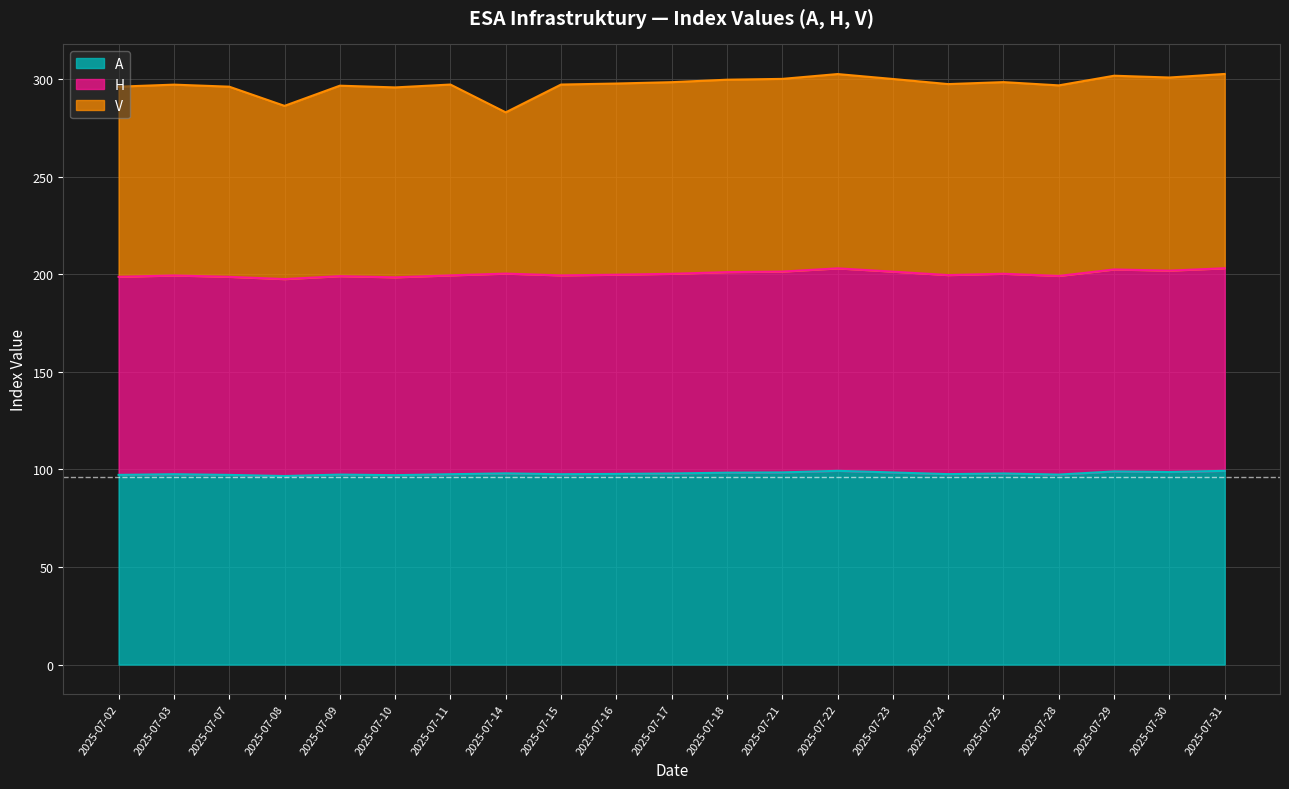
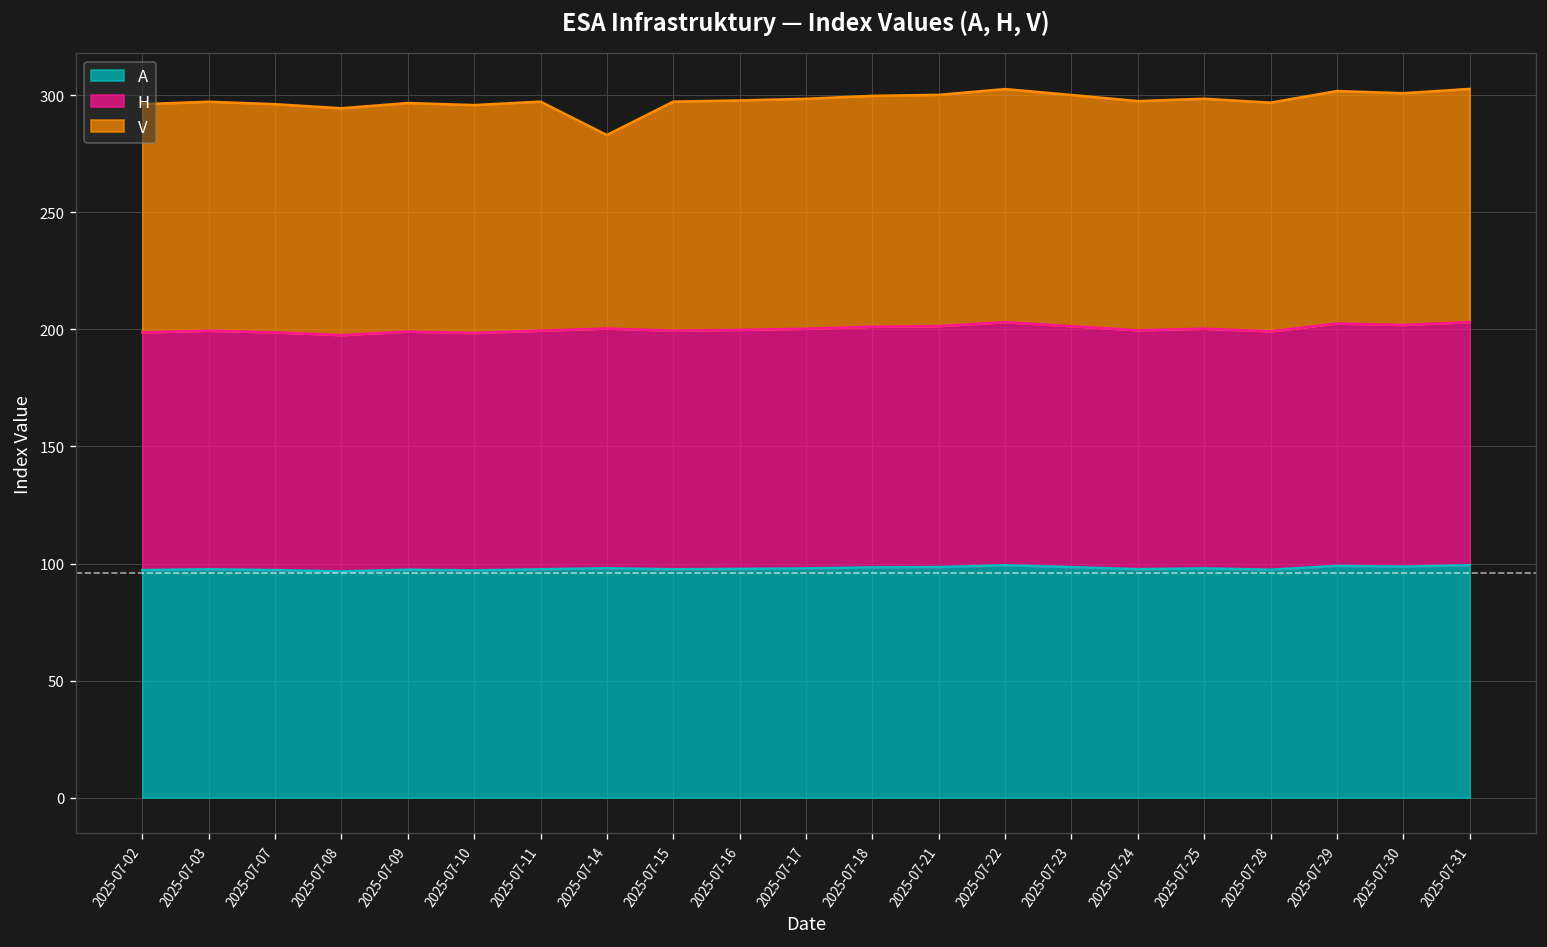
  {
    "A": {
      "2025-07-02": 97,
      "2025-07-03": 98,
      "2025-07-07": 97,
      "2025-07-08": 97,
      "2025-07-09": 97,
      "2025-07-10": 97,
      "2025-07-11": 98,
      "2025-07-14": 98,
      "2025-07-15": 98,
      "2025-07-16": 98,
      "2025-07-17": 98,
      "2025-07-18": 98,
      "2025-07-21": 98,
      "2025-07-22": 99,
      "2025-07-23": 98,
      "2025-07-24": 98,
      "2025-07-25": 98,
      "2025-07-28": 97,
      "2025-07-29": 99,
      "2025-07-30": 99,
      "2025-07-31": 99
    },
    "H": {
      "2025-07-02": 102,
      "2025-07-03": 102,
      "2025-07-07": 102,
      "2025-07-08": 101,
      "2025-07-09": 102,
      "2025-07-10": 101,
      "2025-07-11": 102,
      "2025-07-14": 102,
      "2025-07-15": 102,
      "2025-07-16": 102,
      "2025-07-17": 102,
      "2025-07-18": 103,
      "2025-07-21": 103,
      "2025-07-22": 104,
      "2025-07-23": 103,
      "2025-07-24": 102,
      "2025-07-25": 102,
      "2025-07-28": 102,
      "2025-07-29": 104,
      "2025-07-30": 103,
      "2025-07-31": 104
    },
    "V": {
      "2025-07-03": 98,
      "2025-07-07": 97,
-     "2025-07-08": 89,
+     "2025-07-08": 97,
      "2025-07-09": 98,
      "2025-07-10": 97,
      "2025-07-11": 98,
      "2025-07-14": 83,
      "2025-07-15": 98,
      "2025-07-16": 98,
      "2025-07-17": 98,
      "2025-07-18": 99,
      "2025-07-21": 99,
      "2025-07-22": 100,
      "2025-07-23": 99,
      "2025-07-24": 98,
      "2025-07-25": 98,
      "2025-07-28": 98,
      "2025-07-29": 99,
      "2025-07-30": 99,
      "2025-07-31": 100
    }
  }
